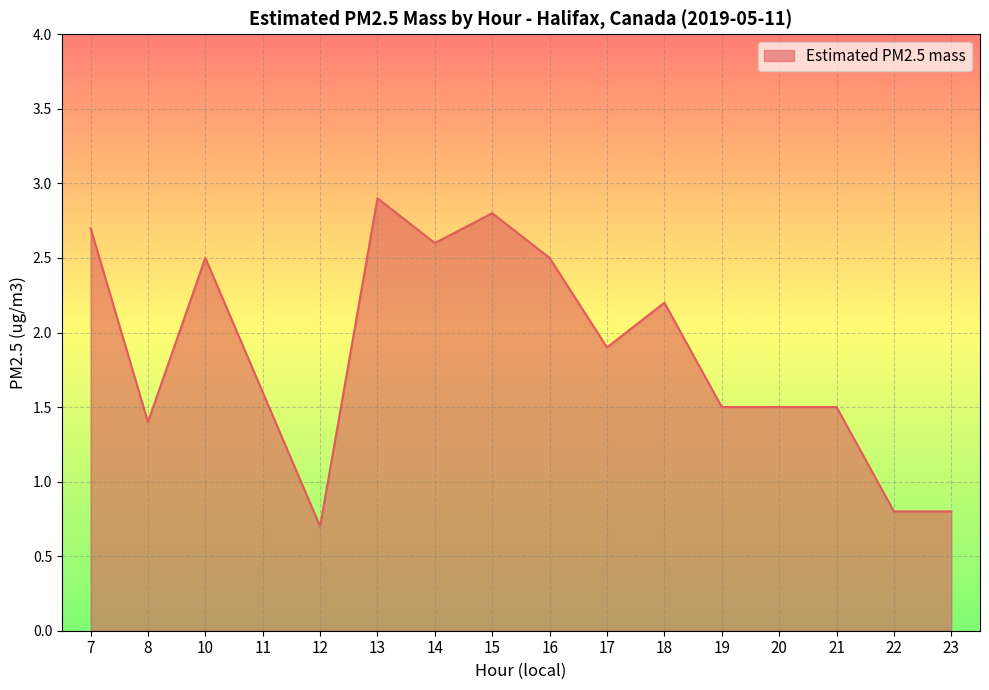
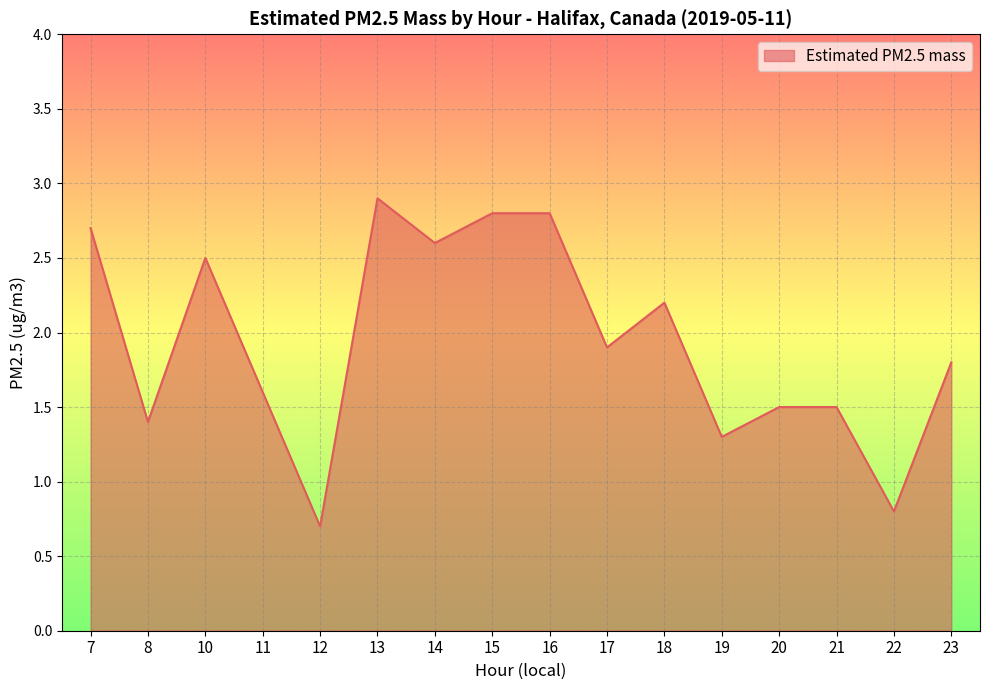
  {
    "7": 2.7,
    "8": 1.4,
    "10": 2.5,
    "11": 1.6,
    "12": 0.7,
    "13": 2.9,
    "14": 2.6,
    "15": 2.8,
-   "16": 2.5,
+   "16": 2.8,
    "17": 1.9,
    "18": 2.2,
-   "19": 1.5,
+   "19": 1.3,
    "20": 1.5,
    "21": 1.5,
    "22": 0.8,
-   "23": 0.8
+   "23": 1.8
  }
